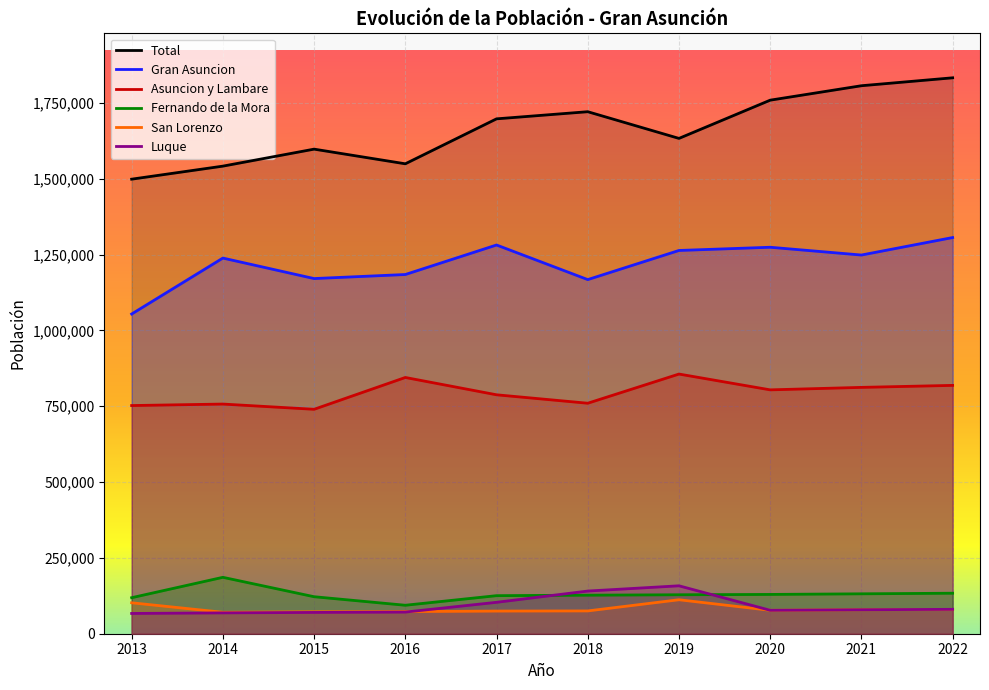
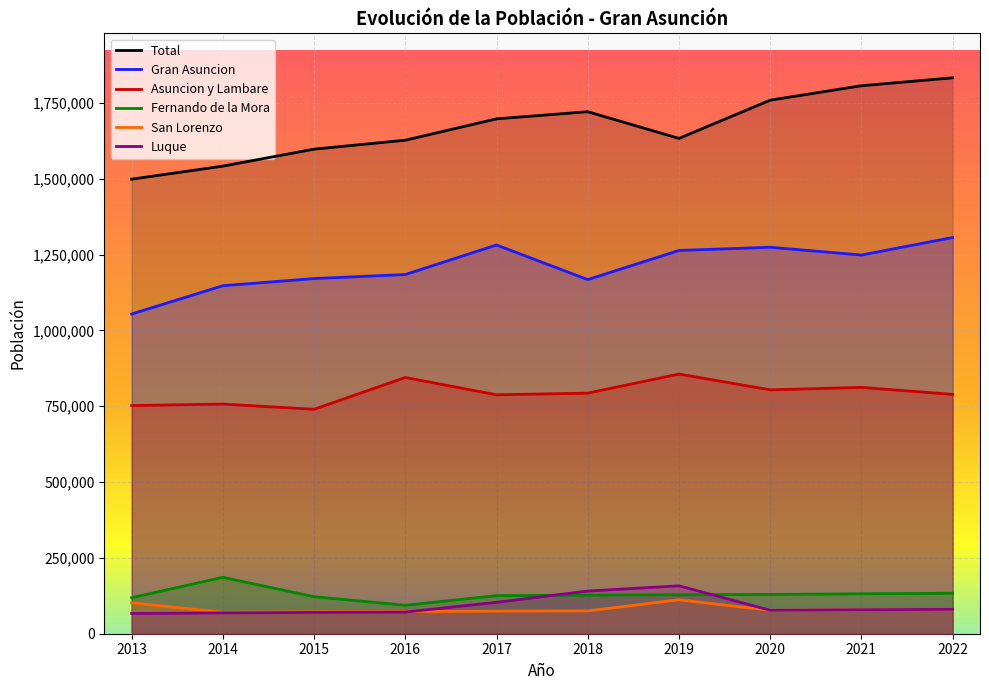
  {
    "Total": {
      "2013": "1,500,000",
      "2014": "1,540,000",
      "2015": "1,600,000",
-     "2016": "1,550,000",
+     "2016": "1,630,000",
      "2017": "1,700,000",
      "2018": "1,720,000",
      "2019": "1,630,000",
      "2020": "1,760,000",
      "2021": "1,810,000",
      "2022": "1,830,000"
    },
    "Gran Asuncion": {
      "2013": "1,050,000",
-     "2014": "1,240,000",
+     "2014": "1,150,000",
      "2015": "1,170,000",
      "2016": "1,180,000",
      "2017": "1,280,000",
      "2018": "1,170,000",
      "2019": "1,260,000",
      "2020": "1,270,000",
      "2021": "1,250,000",
      "2022": "1,310,000"
    },
    "Asuncion y Lambare": {
      "2013": "750,000",
      "2014": "760,000",
      "2015": "740,000",
      "2016": "840,000",
      "2017": "790,000",
-     "2018": "760,000",
+     "2018": "790,000",
      "2019": "860,000",
      "2020": "800,000",
      "2021": "810,000",
-     "2022": "820,000"
+     "2022": "790,000"
    },
    "Fernando de la Mora": {
      "2013": "120,000",
      "2014": "190,000",
      "2015": "120,000",
      "2016": "90,000",
      "2017": "130,000",
      "2018": "130,000",
      "2019": "130,000",
      "2020": "130,000",
      "2021": "130,000",
      "2022": "130,000"
    },
    "San Lorenzo": {
      "2013": "100,000",
      "2017": "70,000",
      "2018": "80,000",
      "2019": "110,000"
    },
    "Luque": {
      "2013": "70,000",
      "2017": "100,000",
      "2018": "140,000",
      "2019": "160,000"
    }
  }
